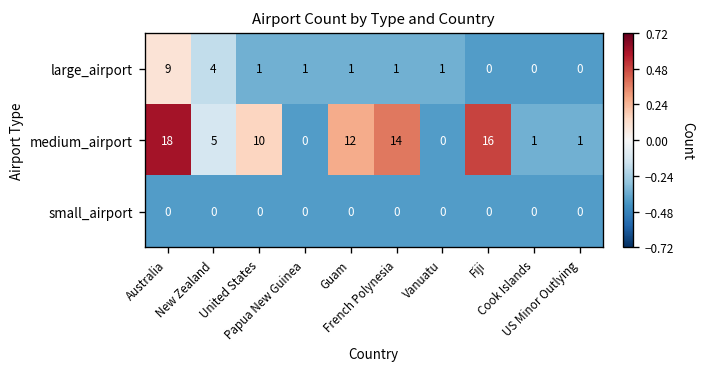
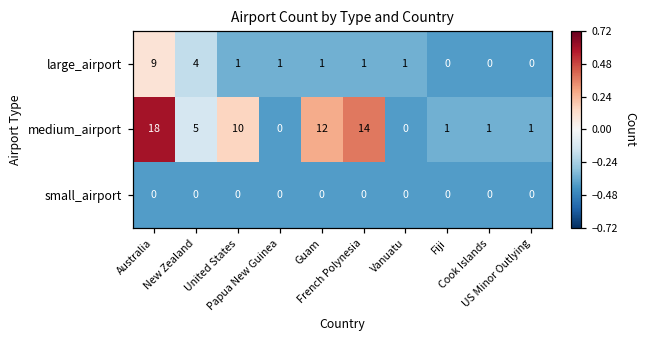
  {
    "large_airport": {
      "Australia": 9,
      "New Zealand": 4,
      "United States": 1,
      "Papua New Guinea": 1,
      "Guam": 1,
      "French Polynesia": 1,
      "Vanuatu": 1,
      "Fiji": 0,
      "Cook Islands": 0,
      "US Minor Outlying": 0
    },
    "medium_airport": {
      "Australia": 18,
      "New Zealand": 5,
      "United States": 10,
      "Papua New Guinea": 0,
      "Guam": 12,
      "French Polynesia": 14,
      "Vanuatu": 0,
-     "Fiji": 16,
+     "Fiji": 1,
      "Cook Islands": 1,
      "US Minor Outlying": 1
    },
    "small_airport": {
      "Australia": 0,
      "New Zealand": 0,
      "United States": 0,
      "Papua New Guinea": 0,
      "Guam": 0,
      "French Polynesia": 0,
      "Vanuatu": 0,
      "Fiji": 0,
      "Cook Islands": 0,
      "US Minor Outlying": 0
    }
  }
